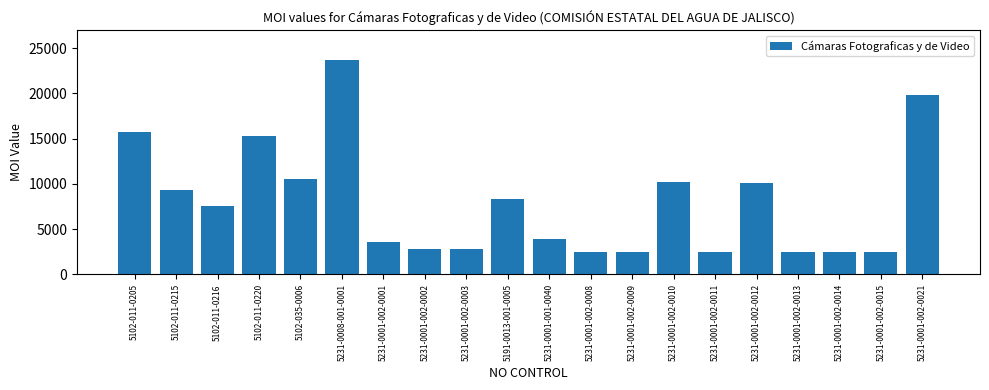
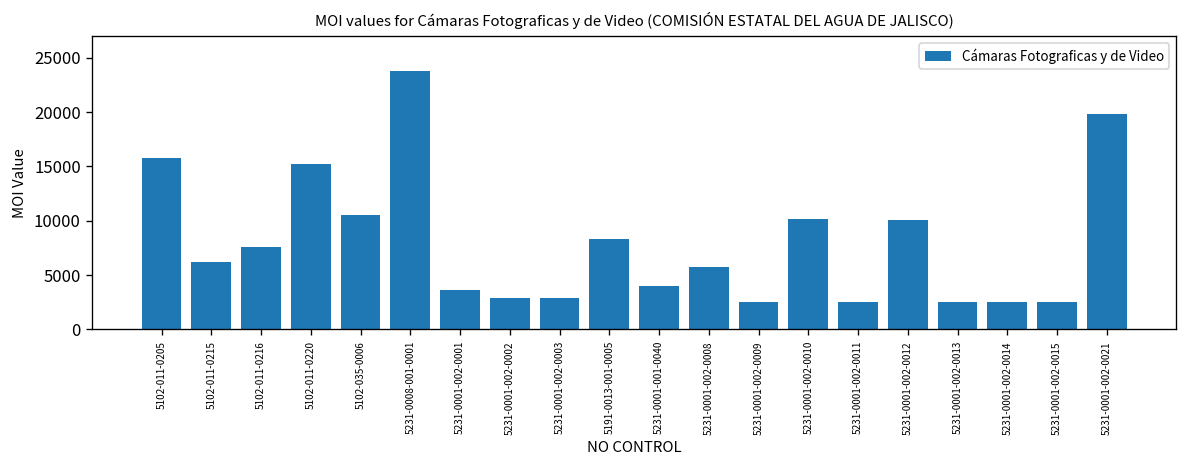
  {
    "5102-011-0205": 16000,
-   "5102-011-0215": 9000,
+   "5102-011-0215": 6000,
    "5102-011-0216": 8000,
    "5102-011-0220": 15000,
    "5102-035-0006": 11000,
    "5231-0008-001-0001": 24000,
    "5231-0001-002-0001": 4000,
    "5231-0001-002-0002": 3000,
    "5231-0001-002-0003": 3000,
    "5191-0013-001-0005": 8000,
    "5231-0001-001-0040": 4000,
-   "5231-0001-002-0008": 2000,
+   "5231-0001-002-0008": 6000,
    "5231-0001-002-0009": 2000,
    "5231-0001-002-0010": 10000,
    "5231-0001-002-0011": 2000,
    "5231-0001-002-0012": 10000,
    "5231-0001-002-0013": 2000,
    "5231-0001-002-0014": 2000,
    "5231-0001-002-0015": 2000,
    "5231-0001-002-0021": 20000
  }
